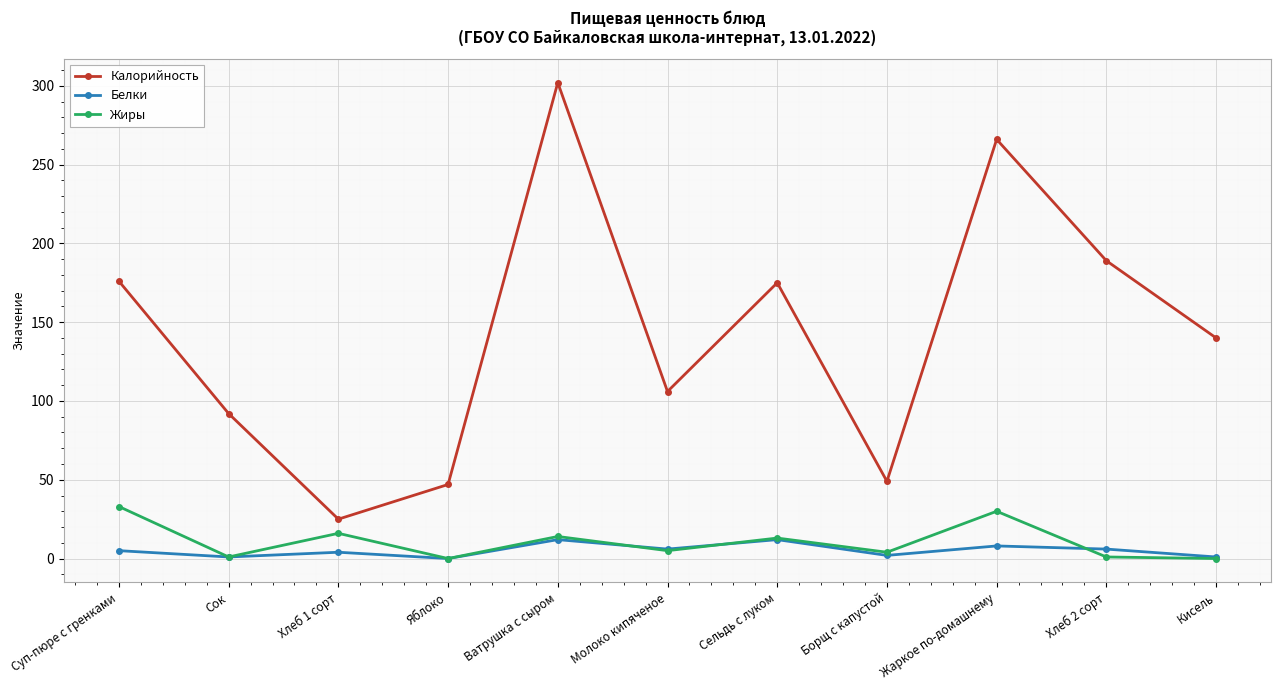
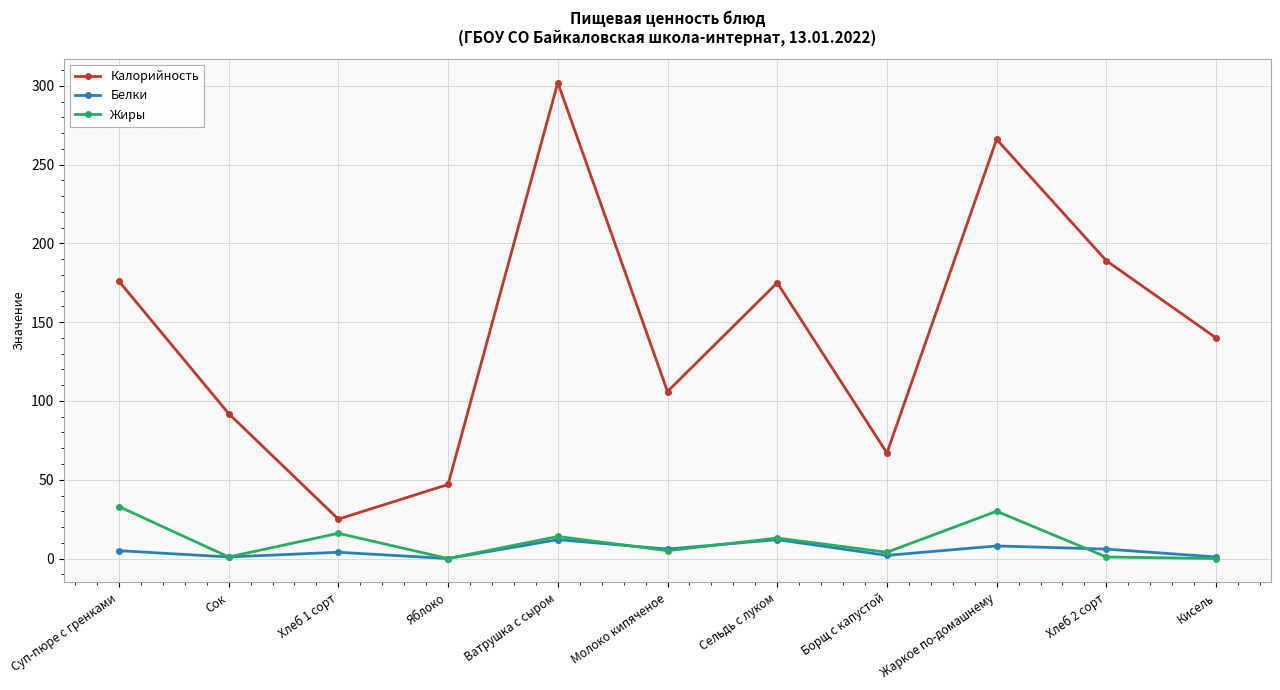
  {
    "Калорийность": {
      "Суп-пюре с гренками": 176,
      "Сок": 92,
      "Хлеб 1 сорт": 25,
      "Яблоко": 47,
      "Ватрушка с сыром": 302,
      "Молоко кипяченое": 106,
      "Сельдь с луком": 175,
-     "Борщ с капустой": 49,
+     "Борщ с капустой": 67,
      "Жаркое по-домашнему": 266,
      "Хлеб 2 сорт": 189,
      "Кисель": 140
    },
    "Белки": {
      "Суп-пюре с гренками": 5,
      "Хлеб 1 сорт": 4,
      "Ватрушка с сыром": 12,
      "Борщ с капустой": 2,
      "Жаркое по-домашнему": 8,
      "Хлеб 2 сорт": 6
    },
    "Жиры": {
      "Суп-пюре с гренками": 33,
      "Хлеб 1 сорт": 16,
      "Ватрушка с сыром": 14,
      "Борщ с капустой": 4,
      "Жаркое по-домашнему": 30,
      "Хлеб 2 сорт": 1
    }
  }
